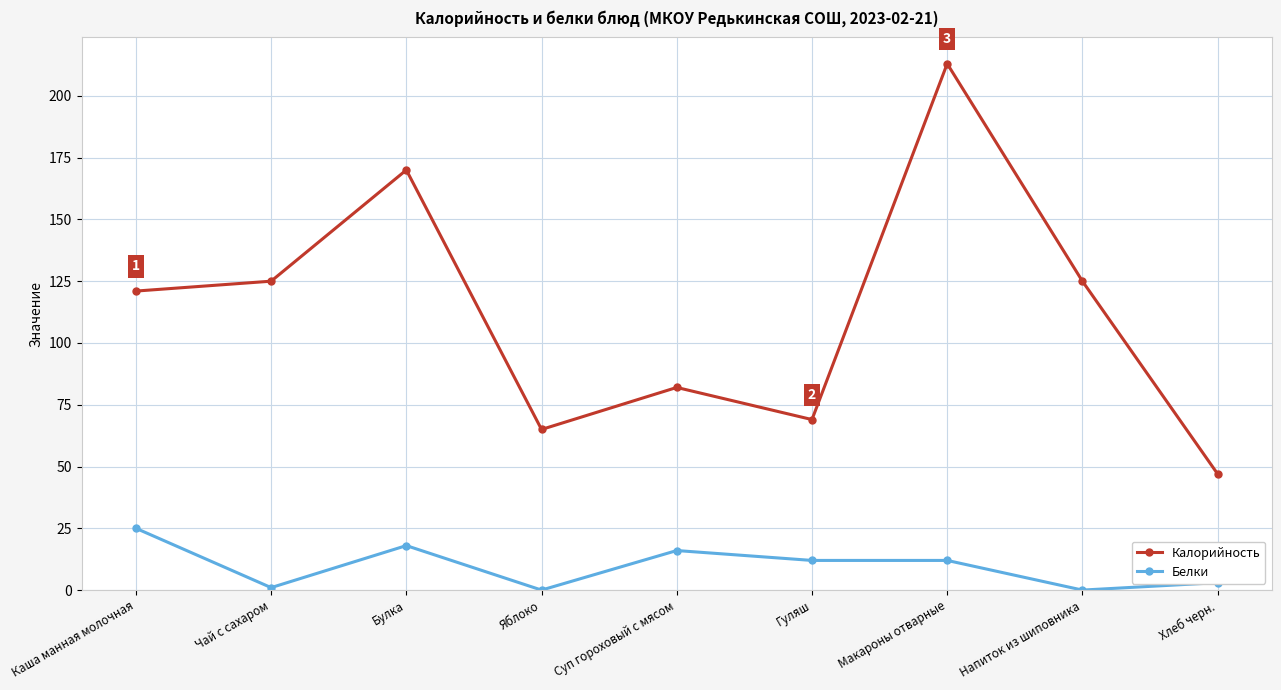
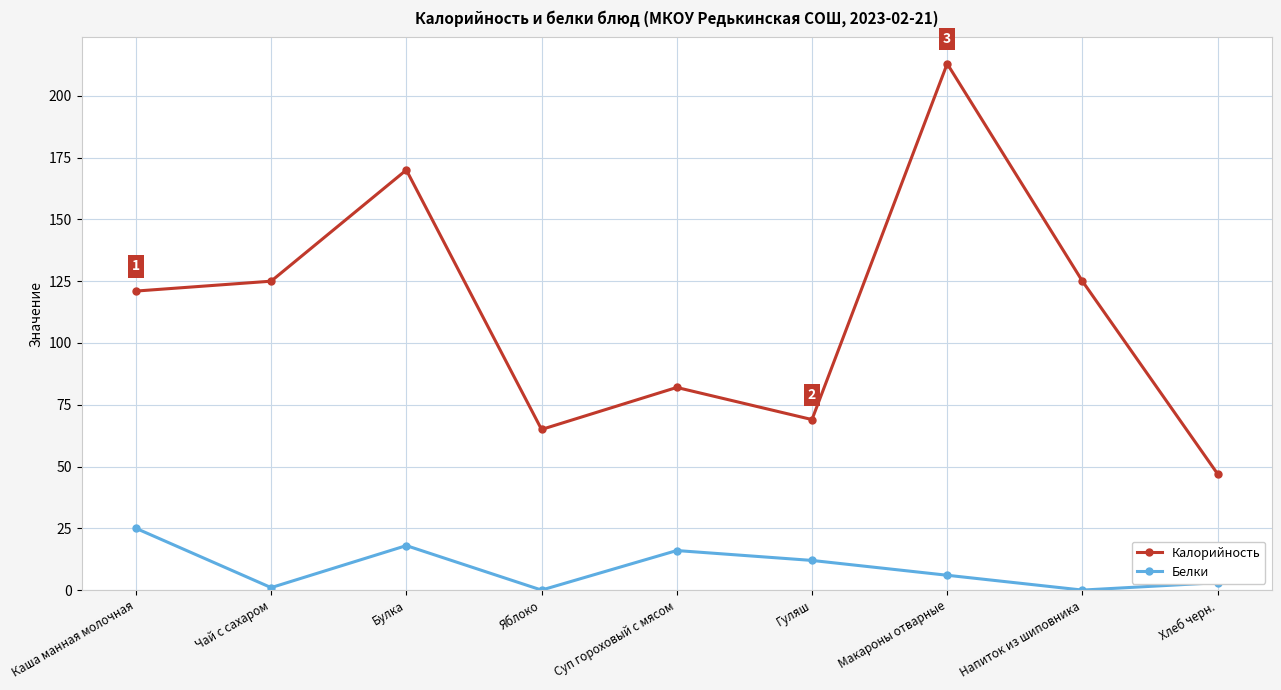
  {
    "Калорийность": {
      "Чай с сахаром": 125,
      "Булка": 170,
      "Яблоко": 65,
      "Суп гороховый с мясом": 82,
      "Напиток из шиповника": 125,
      "Хлеб черн.": 47
    },
    "Белки": {
      "Каша манная молочная": 25,
      "Чай с сахаром": 1,
      "Булка": 18,
      "Яблоко": 0,
      "Суп гороховый с мясом": 16,
      "Гуляш": 12,
-     "Макароны отварные": 12,
+     "Макароны отварные": 6,
      "Напиток из шиповника": 0
    }
  }
